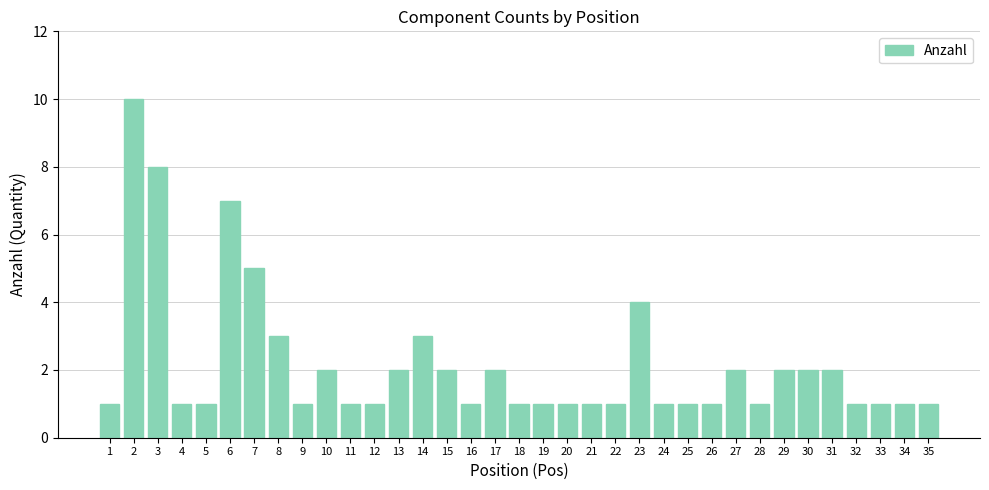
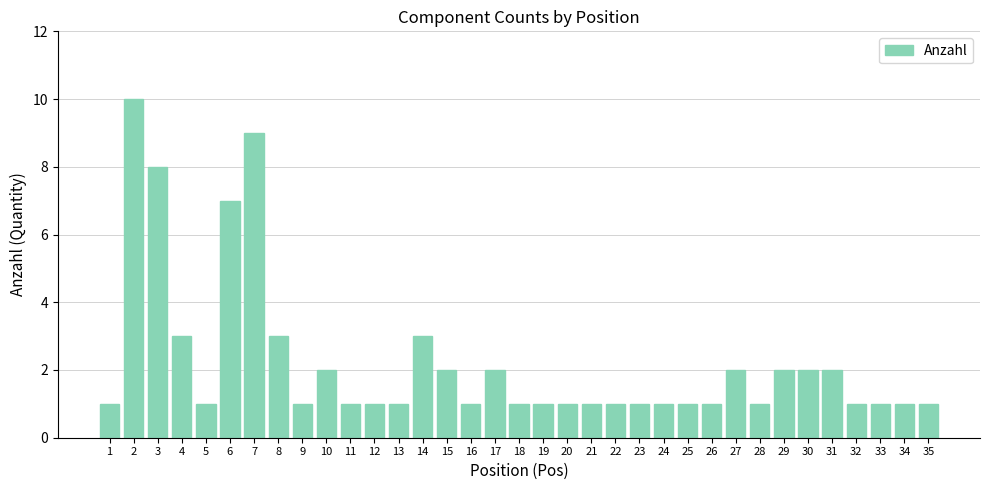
  {
    "1": 1,
    "2": 10,
    "3": 8,
-   "4": 1,
+   "4": 3,
    "5": 1,
    "6": 7,
-   "7": 5,
+   "7": 9,
    "8": 3,
    "9": 1,
    "10": 2,
    "11": 1,
    "12": 1,
-   "13": 2,
+   "13": 1,
    "14": 3,
    "15": 2,
    "16": 1,
    "17": 2,
    "18": 1,
    "19": 1,
    "20": 1,
    "21": 1,
    "22": 1,
-   "23": 4,
+   "23": 1,
    "24": 1,
    "25": 1,
    "26": 1,
    "27": 2,
    "28": 1,
    "29": 2,
    "30": 2,
    "31": 2,
    "32": 1,
    "33": 1,
    "34": 1,
    "35": 1
  }
